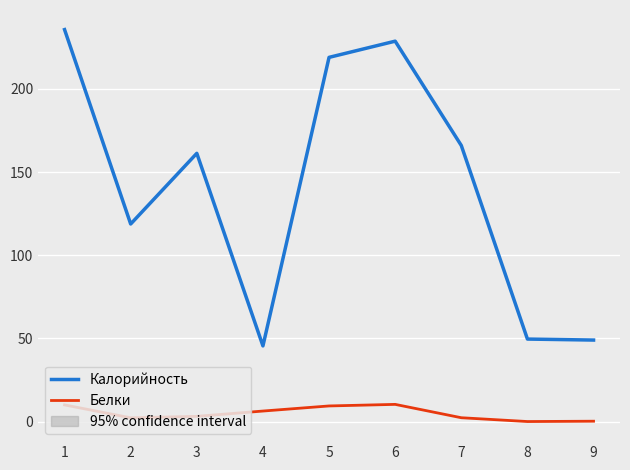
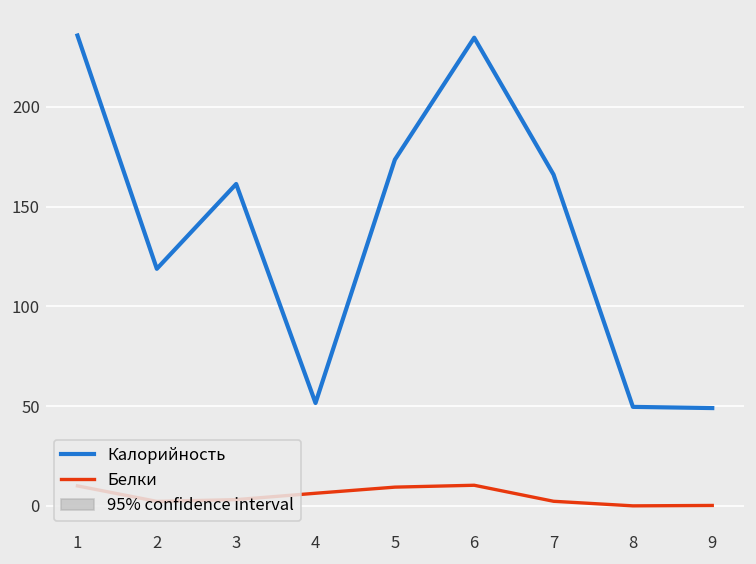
  {
    "Калорийность": {
      "1": 236,
      "2": 119,
      "3": 161,
-     "4": 45,
-     "5": 219,
-     "6": 229,
+     "4": 52,
+     "5": 173,
+     "6": 235,
      "7": 166,
      "8": 50,
      "9": 49
    },
    "Белки": {
      "4": 6,
      "5": 9,
      "6": 10,
      "7": 2,
      "8": 0,
      "9": 0
    }
  }
